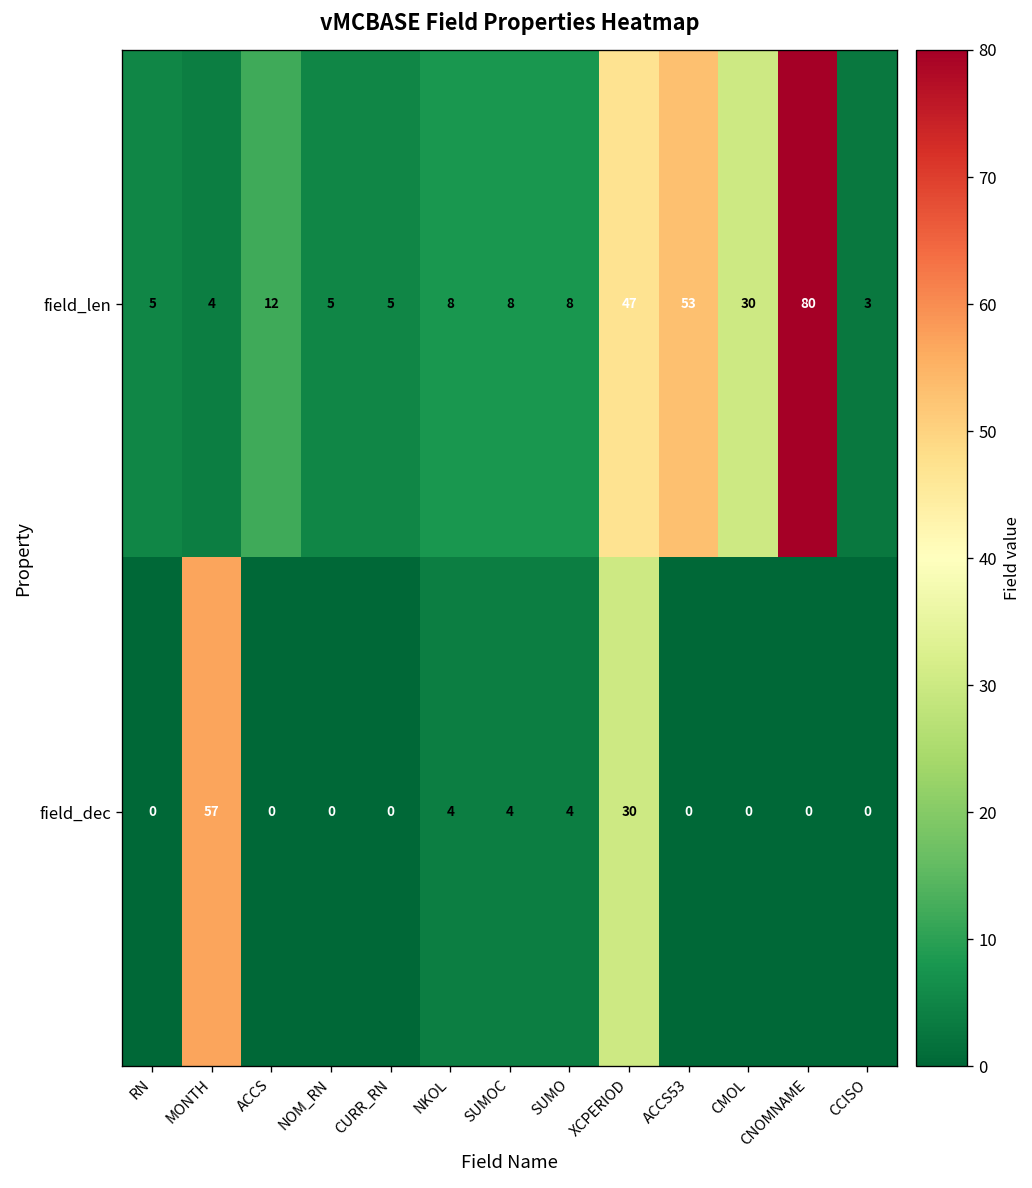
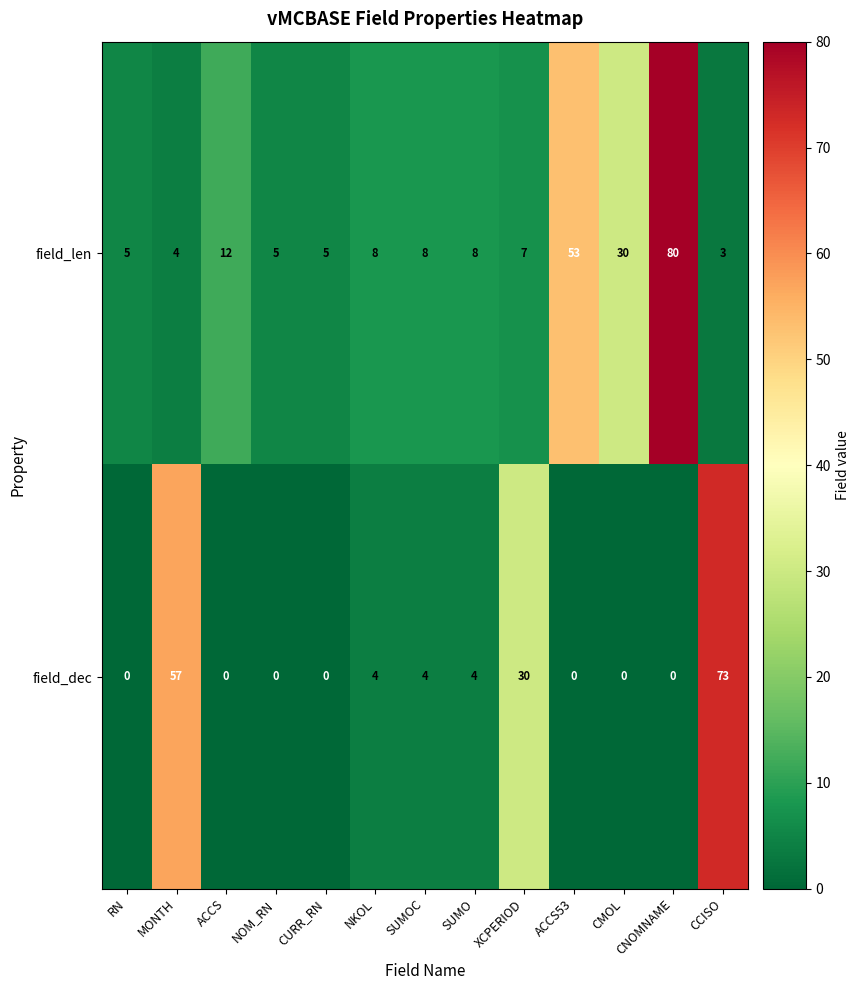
  {
    "field_len": {
      "RN": 5,
      "MONTH": 4,
      "ACCS": 12,
      "NOM_RN": 5,
      "CURR_RN": 5,
      "NKOL": 8,
      "SUMOC": 8,
      "SUMO": 8,
-     "XCPERIOD": 47,
+     "XCPERIOD": 7,
      "ACCS53": 53,
      "CMOL": 30,
      "CNOMNAME": 80,
      "CCISO": 3
    },
    "field_dec": {
      "RN": 0,
      "MONTH": 57,
      "ACCS": 0,
      "NOM_RN": 0,
      "CURR_RN": 0,
      "NKOL": 4,
      "SUMOC": 4,
      "SUMO": 4,
      "XCPERIOD": 30,
      "ACCS53": 0,
      "CMOL": 0,
      "CNOMNAME": 0,
-     "CCISO": 0
+     "CCISO": 73
    }
  }
